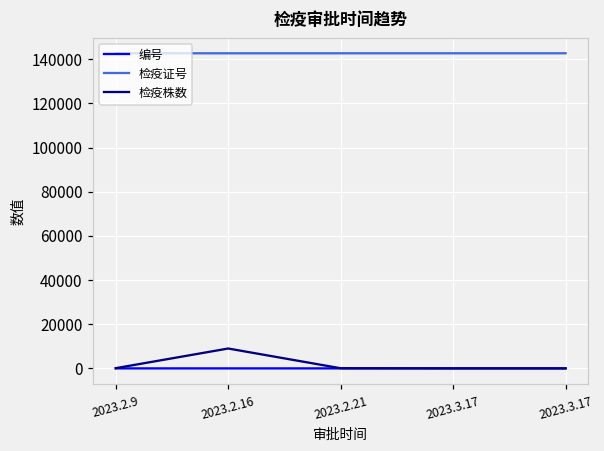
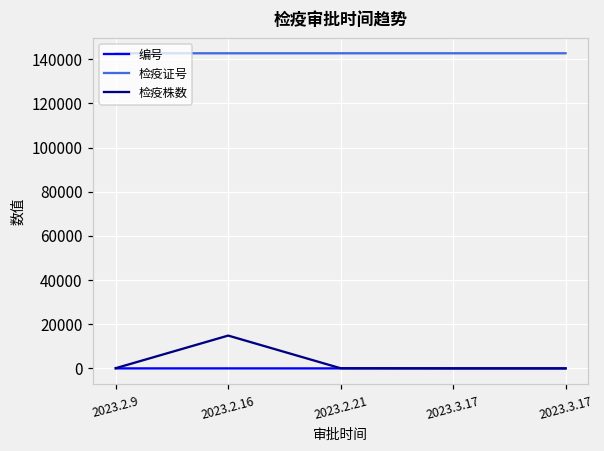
  {
    "编号": {
      "2023.2.16": 0
    },
    "检疫证号": {
      "2023.2.16": 143000,
      "2023.2.21": 143000
    },
    "检疫株数": {
-     "2023.2.16": 9000
+     "2023.2.16": 15000
    }
  }
